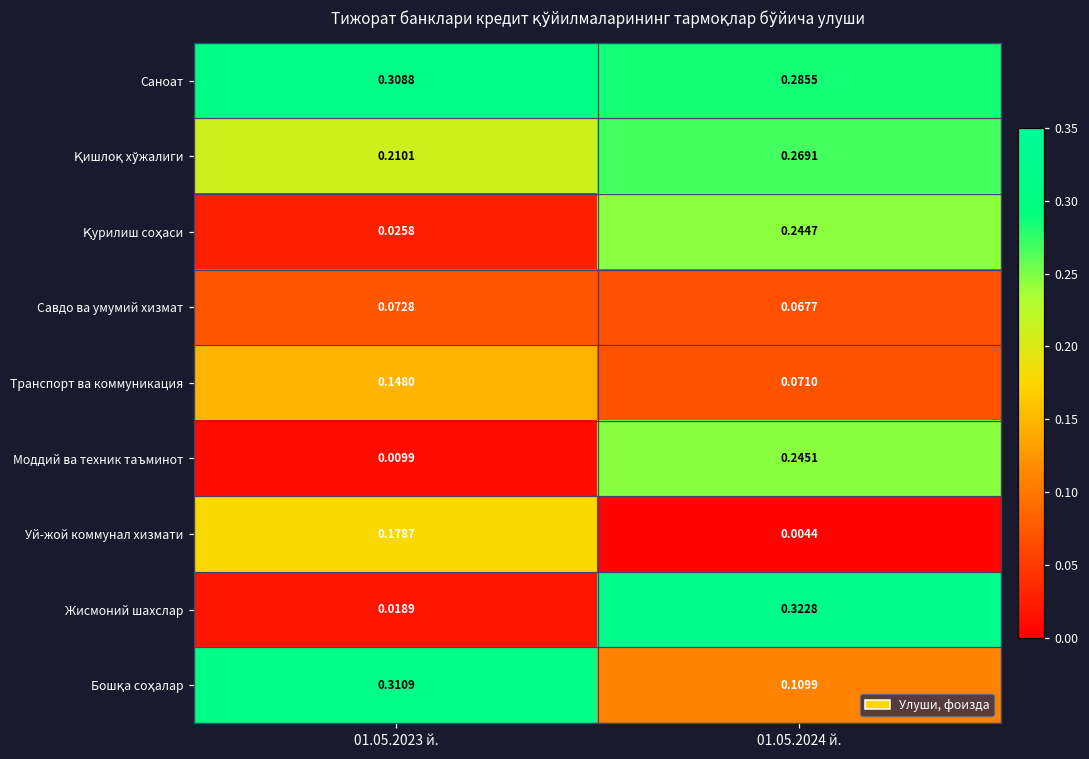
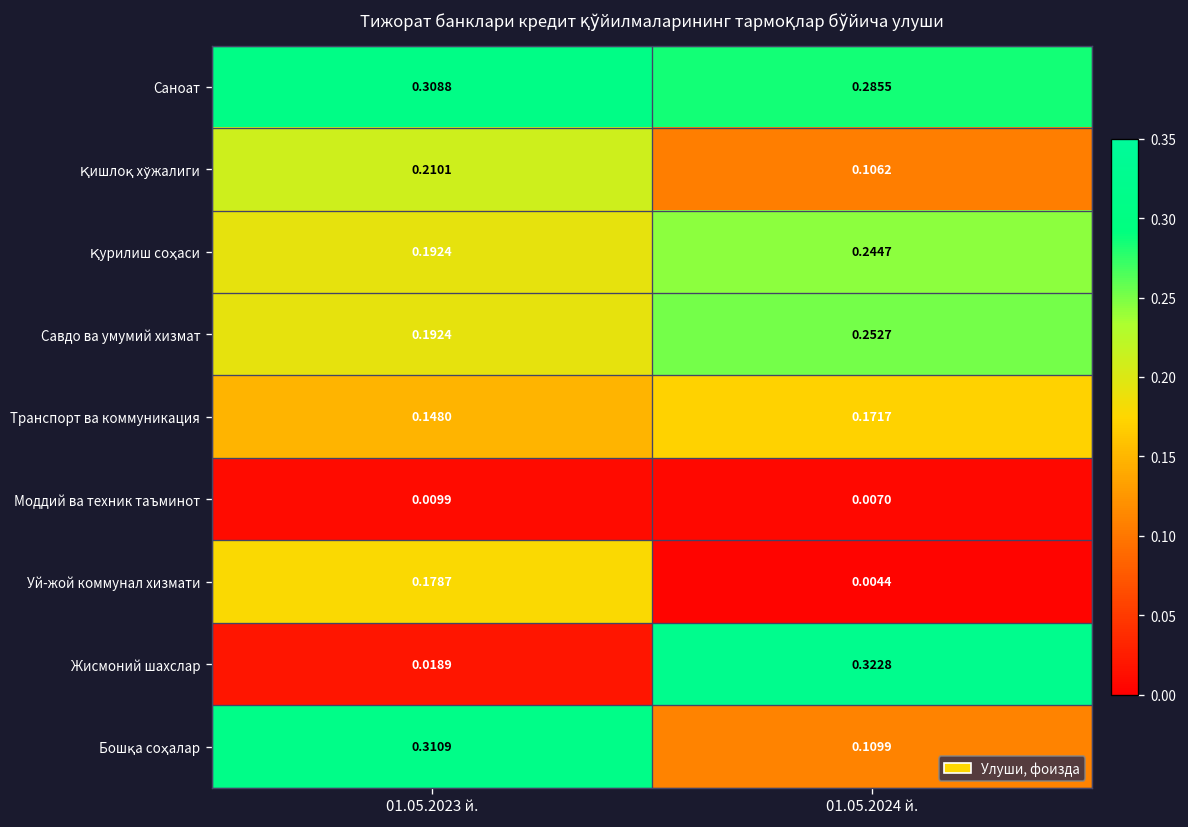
  {
    "Саноат": {
      "01.05.2023 й.": 0.3088,
      "01.05.2024 й.": 0.2855
    },
    "Қишлоқ хўжалиги": {
      "01.05.2023 й.": 0.2101,
-     "01.05.2024 й.": 0.2691
+     "01.05.2024 й.": 0.1062
    },
    "Қурилиш соҳаси": {
-     "01.05.2023 й.": 0.0258,
+     "01.05.2023 й.": 0.1924,
      "01.05.2024 й.": 0.2447
    },
    "Савдо ва умумий хизмат": {
-     "01.05.2023 й.": 0.0728,
-     "01.05.2024 й.": 0.0677
+     "01.05.2023 й.": 0.1924,
+     "01.05.2024 й.": 0.2527
    },
    "Транспорт ва коммуникация": {
      "01.05.2023 й.": 0.1480,
-     "01.05.2024 й.": 0.0710
+     "01.05.2024 й.": 0.1717
    },
    "Моддий ва техник таъминот": {
      "01.05.2023 й.": 0.0099,
-     "01.05.2024 й.": 0.2451
+     "01.05.2024 й.": 0.0070
    },
    "Уй-жой коммунал хизмати": {
      "01.05.2023 й.": 0.1787,
      "01.05.2024 й.": 0.0044
    },
    "Жисмоний шахслар": {
      "01.05.2023 й.": 0.0189,
      "01.05.2024 й.": 0.3228
    },
    "Бошқа соҳалар": {
      "01.05.2023 й.": 0.3109,
      "01.05.2024 й.": 0.1099
    }
  }
